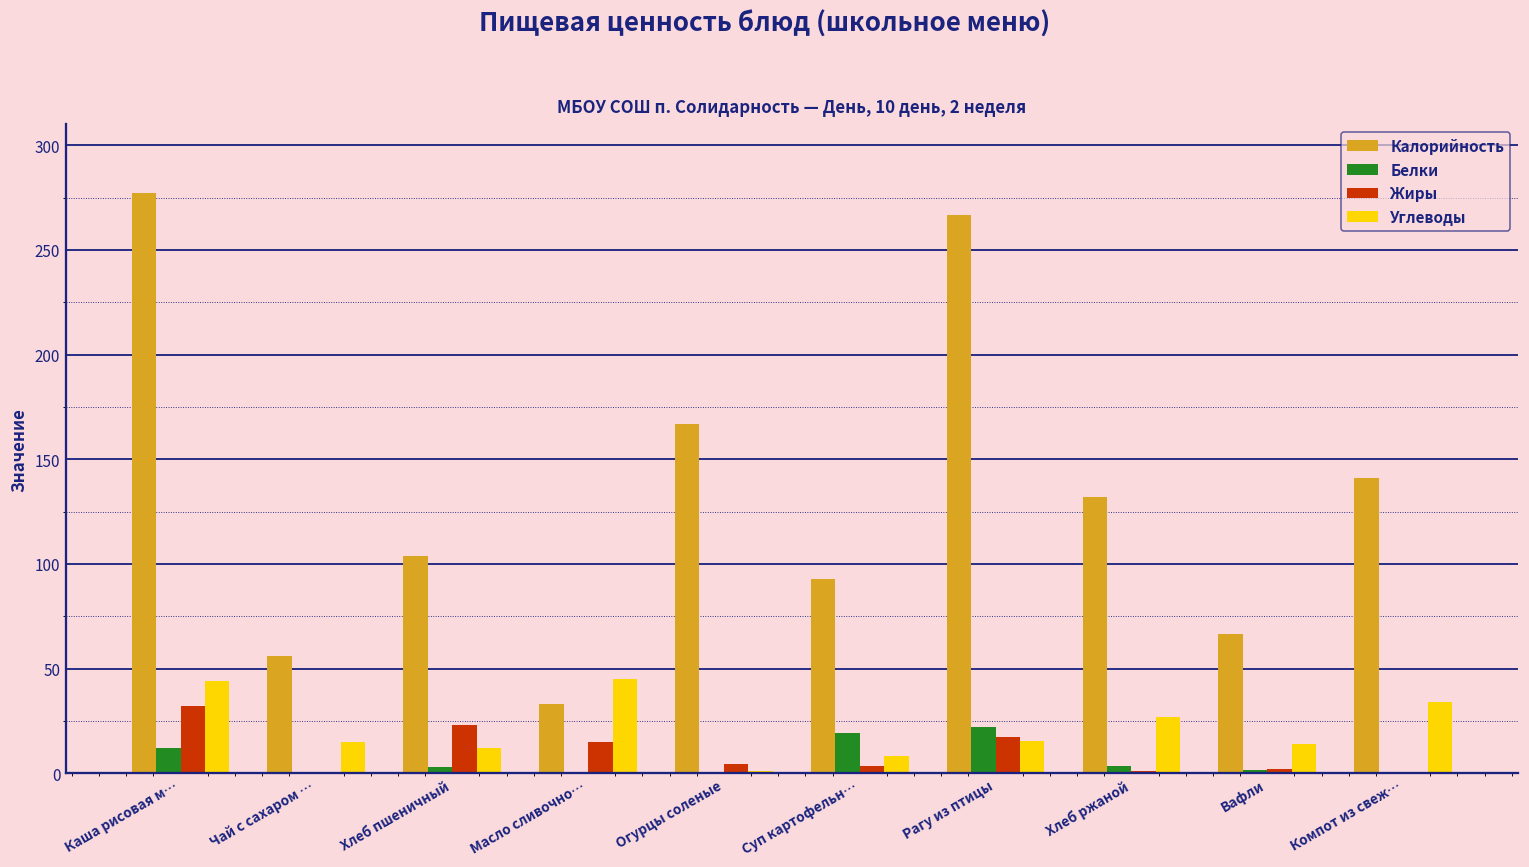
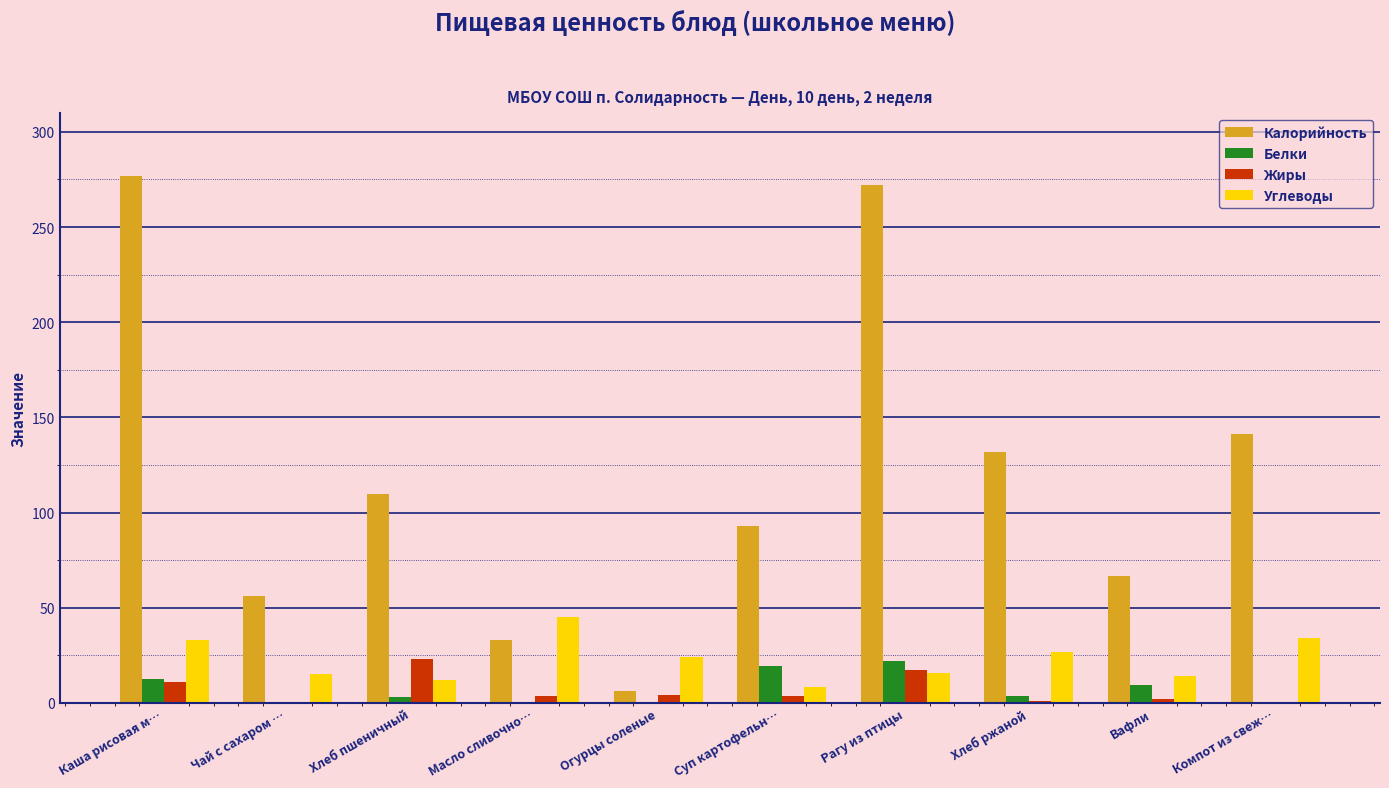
  {
    "Калорийность": {
      "Каша рисовая м…": 277,
      "Чай с сахаром …": 56,
-     "Хлеб пшеничный": 104,
+     "Хлеб пшеничный": 110,
      "Масло сливочно…": 33,
-     "Огурцы соленые": 167,
+     "Огурцы соленые": 6,
      "Суп картофельн…": 93,
-     "Рагу из птицы": 267,
+     "Рагу из птицы": 272,
      "Хлеб ржаной": 132,
      "Вафли": 67,
      "Компот из свеж…": 141
    },
    "Белки": {
      "Каша рисовая м…": 12,
      "Чай с сахаром …": 0,
      "Хлеб пшеничный": 3,
      "Суп картофельн…": 19,
      "Рагу из птицы": 22,
      "Хлеб ржаной": 4,
-     "Вафли": 1
+     "Вафли": 9
    },
    "Жиры": {
-     "Каша рисовая м…": 32,
+     "Каша рисовая м…": 11,
      "Чай с сахаром …": 0,
      "Хлеб пшеничный": 23,
-     "Масло сливочно…": 15,
+     "Масло сливочно…": 4,
      "Огурцы соленые": 4,
      "Суп картофельн…": 4,
      "Рагу из птицы": 17,
      "Вафли": 2
    },
    "Углеводы": {
-     "Каша рисовая м…": 44,
+     "Каша рисовая м…": 33,
      "Чай с сахаром …": 15,
      "Хлеб пшеничный": 12,
      "Масло сливочно…": 45,
-     "Огурцы соленые": 1,
+     "Огурцы соленые": 24,
      "Суп картофельн…": 8,
      "Рагу из птицы": 15,
      "Хлеб ржаной": 27,
      "Вафли": 14,
      "Компот из свеж…": 34
    }
  }
